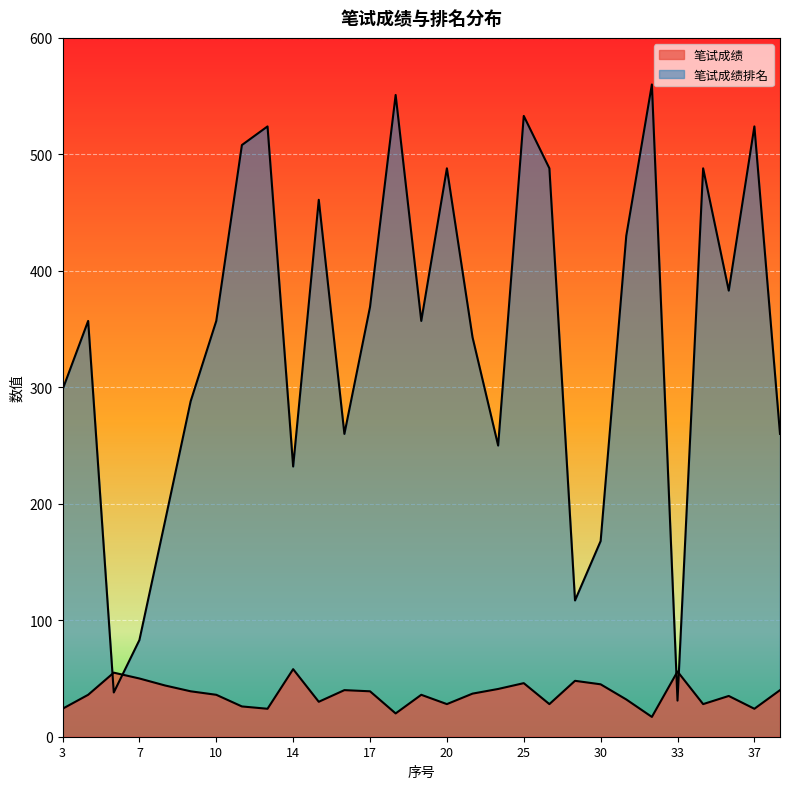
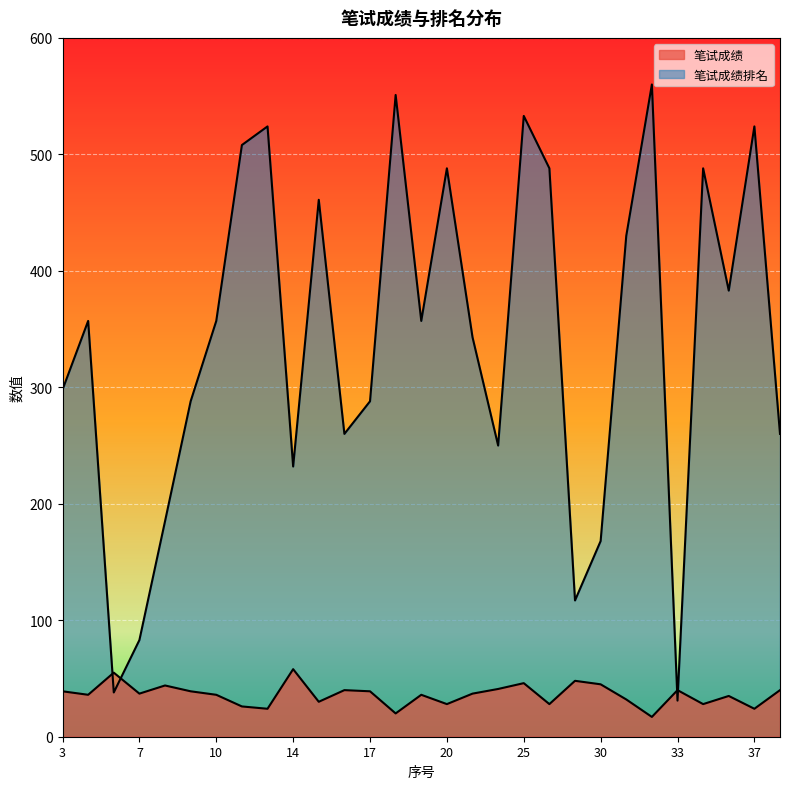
  {
    "笔试成绩": {
-     "3": 24,
-     "7": 50,
+     "3": 39,
+     "7": 37,
      "10": 36,
      "14": 58,
      "17": 39,
      "20": 28,
      "25": 46,
      "30": 45,
-     "33": 56,
+     "33": 40,
      "37": 24
    },
    "笔试成绩排名": {
      "3": 298,
      "7": 83,
      "10": 357,
      "14": 232,
-     "17": 369,
+     "17": 288,
      "20": 488,
      "25": 533,
      "30": 168,
      "33": 31,
      "37": 524
    }
  }
